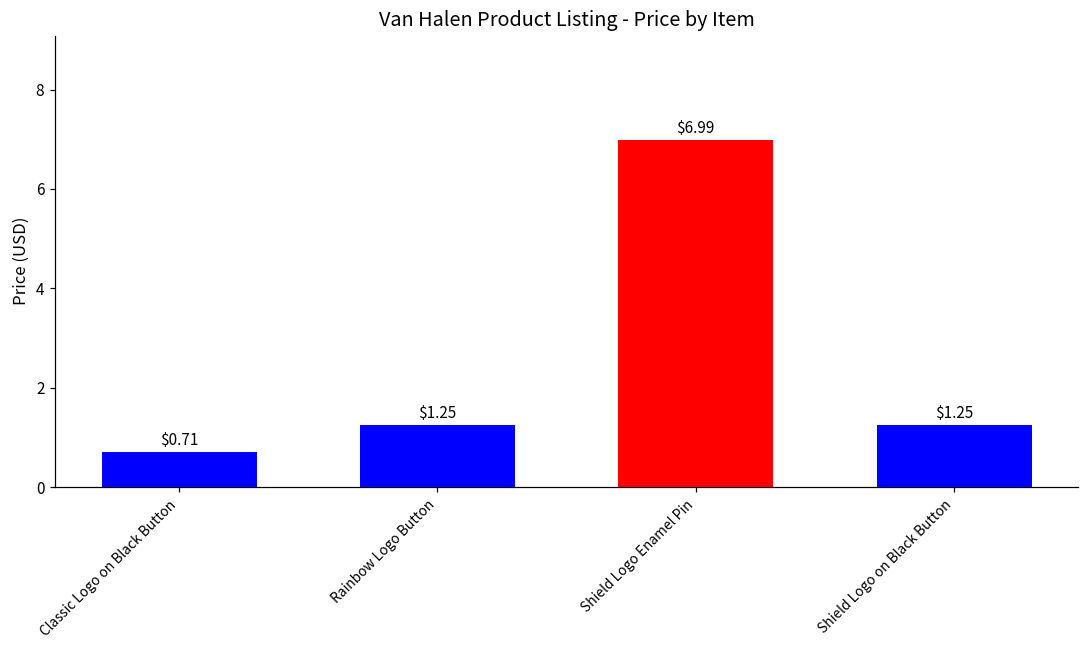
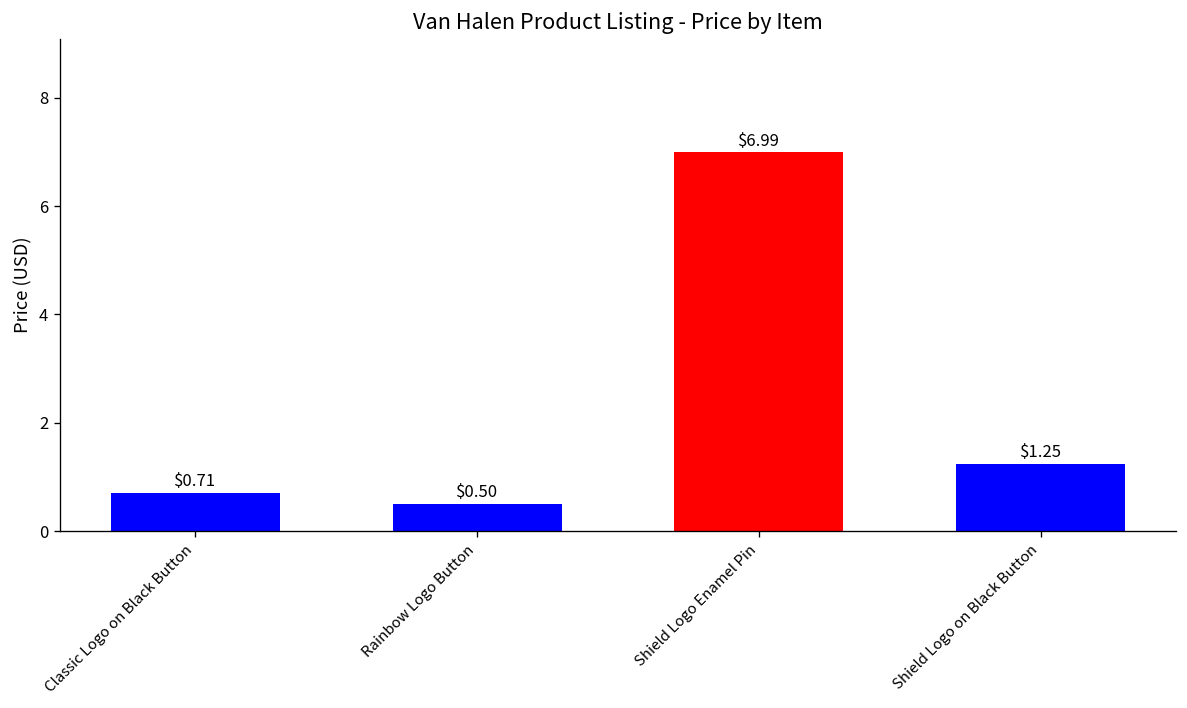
  {
    "Classic Logo on Black Button": "$0.71",
-   "Rainbow Logo Button": "$1.25",
+   "Rainbow Logo Button": "$0.50",
    "Shield Logo Enamel Pin": "$6.99",
    "Shield Logo on Black Button": "$1.25"
  }
